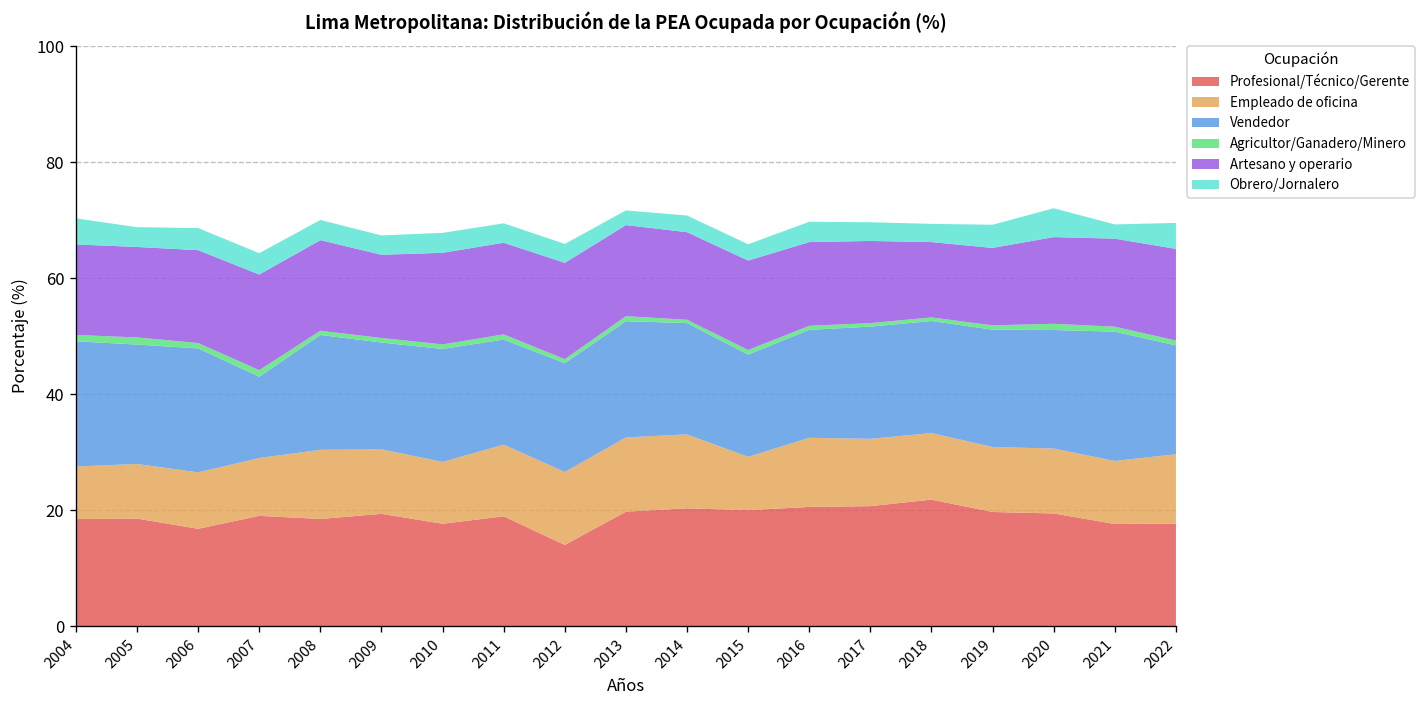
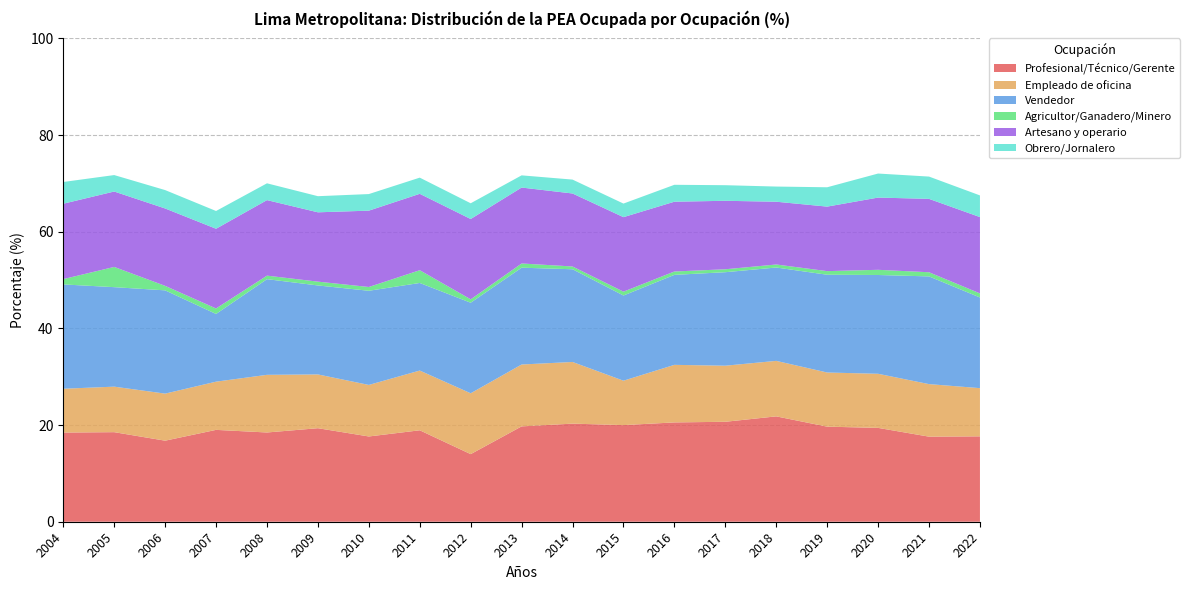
  {
    "Profesional/Técnico/Gerente": {
      "2004": 18,
      "2005": 19,
      "2006": 17,
      "2007": 19,
      "2008": 18,
      "2009": 19,
      "2010": 18,
      "2011": 19,
      "2012": 14,
      "2013": 20,
      "2014": 20,
      "2015": 20,
      "2016": 21,
      "2017": 21,
      "2018": 22,
      "2019": 20,
      "2020": 19,
      "2021": 18,
      "2022": 18
    },
    "Empleado de oficina": {
      "2004": 9,
      "2005": 9,
      "2006": 10,
      "2007": 10,
      "2008": 12,
      "2009": 11,
      "2010": 11,
      "2011": 12,
      "2012": 13,
      "2013": 13,
      "2014": 13,
      "2015": 9,
      "2016": 12,
      "2017": 12,
      "2018": 11,
      "2019": 11,
      "2020": 11,
      "2021": 11,
-     "2022": 12
+     "2022": 10
    },
    "Vendedor": {
      "2004": 22,
      "2005": 21,
      "2006": 21,
      "2007": 14,
      "2008": 20,
      "2009": 18,
      "2010": 19,
      "2011": 18,
      "2012": 19,
      "2013": 20,
      "2014": 19,
      "2015": 18,
      "2016": 19,
      "2017": 19,
      "2018": 19,
      "2019": 20,
      "2020": 20,
      "2021": 22,
      "2022": 19
    },
    "Agricultor/Ganadero/Minero": {
      "2004": 1,
-     "2005": 1,
+     "2005": 4,
      "2006": 1,
      "2007": 1,
      "2008": 1,
      "2009": 1,
      "2010": 1,
-     "2011": 1,
+     "2011": 3,
      "2012": 1,
      "2013": 1,
      "2014": 1,
      "2015": 1,
      "2016": 1,
      "2017": 1,
      "2018": 1,
      "2019": 1,
      "2020": 1,
      "2021": 1,
      "2022": 1
    },
    "Artesano y operario": {
      "2004": 16,
      "2005": 16,
      "2006": 16,
      "2007": 16,
      "2008": 16,
      "2009": 14,
      "2010": 16,
      "2011": 16,
      "2012": 17,
      "2013": 16,
      "2014": 15,
      "2015": 15,
      "2016": 14,
      "2017": 14,
      "2018": 13,
      "2019": 13,
      "2020": 15,
      "2021": 15,
      "2022": 16
    },
    "Obrero/Jornalero": {
      "2004": 4,
      "2005": 3,
      "2006": 4,
      "2007": 4,
      "2008": 3,
      "2009": 3,
      "2010": 3,
      "2011": 3,
      "2012": 3,
      "2013": 3,
      "2014": 3,
      "2015": 3,
      "2016": 3,
      "2017": 3,
      "2018": 3,
      "2019": 4,
      "2020": 5,
-     "2021": 2,
+     "2021": 5,
      "2022": 4
    }
  }
